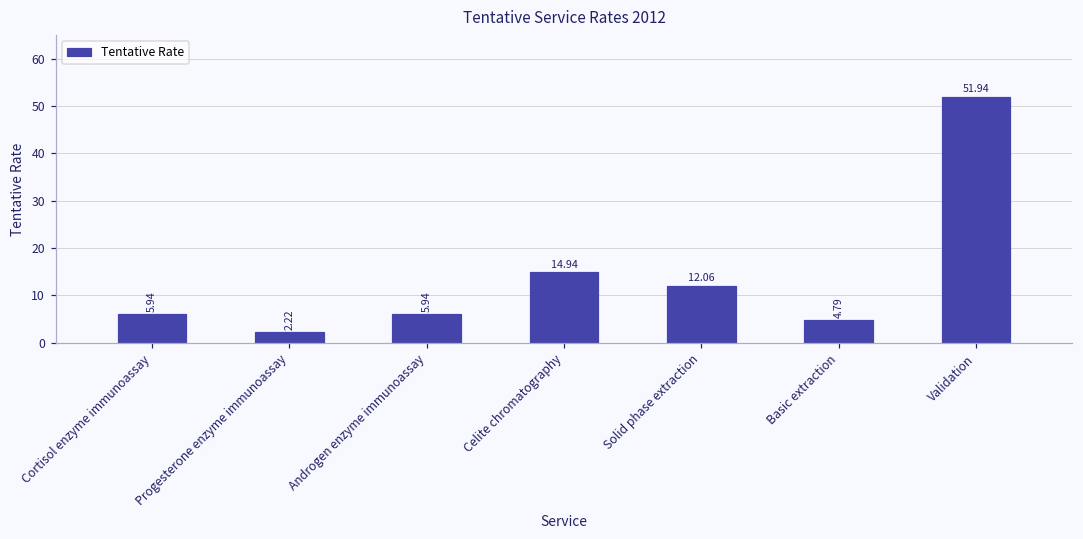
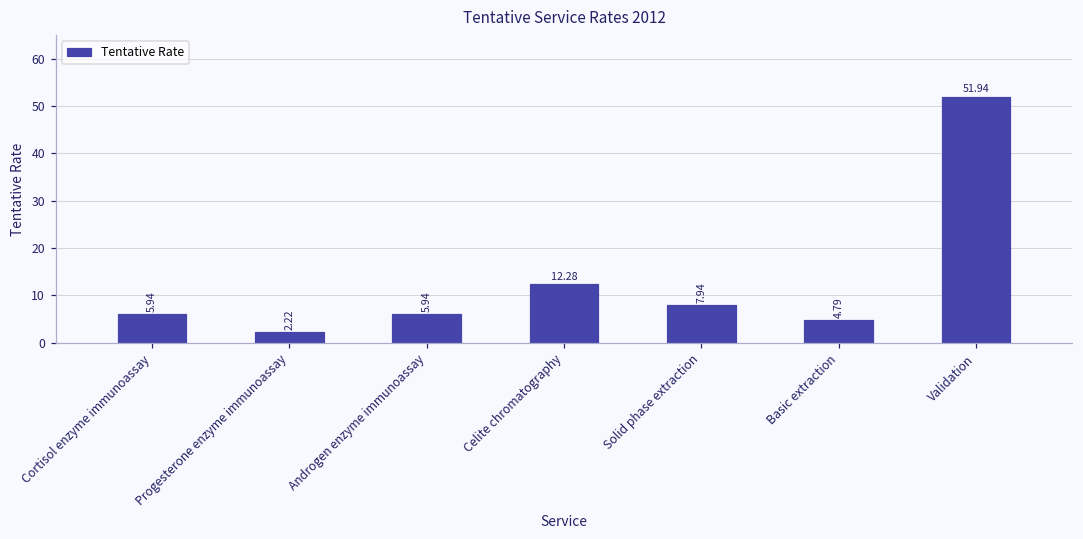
  {
    "Cortisol enzyme immunoassay": 5.94,
    "Progesterone enzyme immunoassay": 2.22,
    "Androgen enzyme immunoassay": 5.94,
-   "Celite chromatography": 14.94,
-   "Solid phase extraction": 12.06,
+   "Celite chromatography": 12.28,
+   "Solid phase extraction": 7.94,
    "Basic extraction": 4.79,
    "Validation": 51.94
  }
